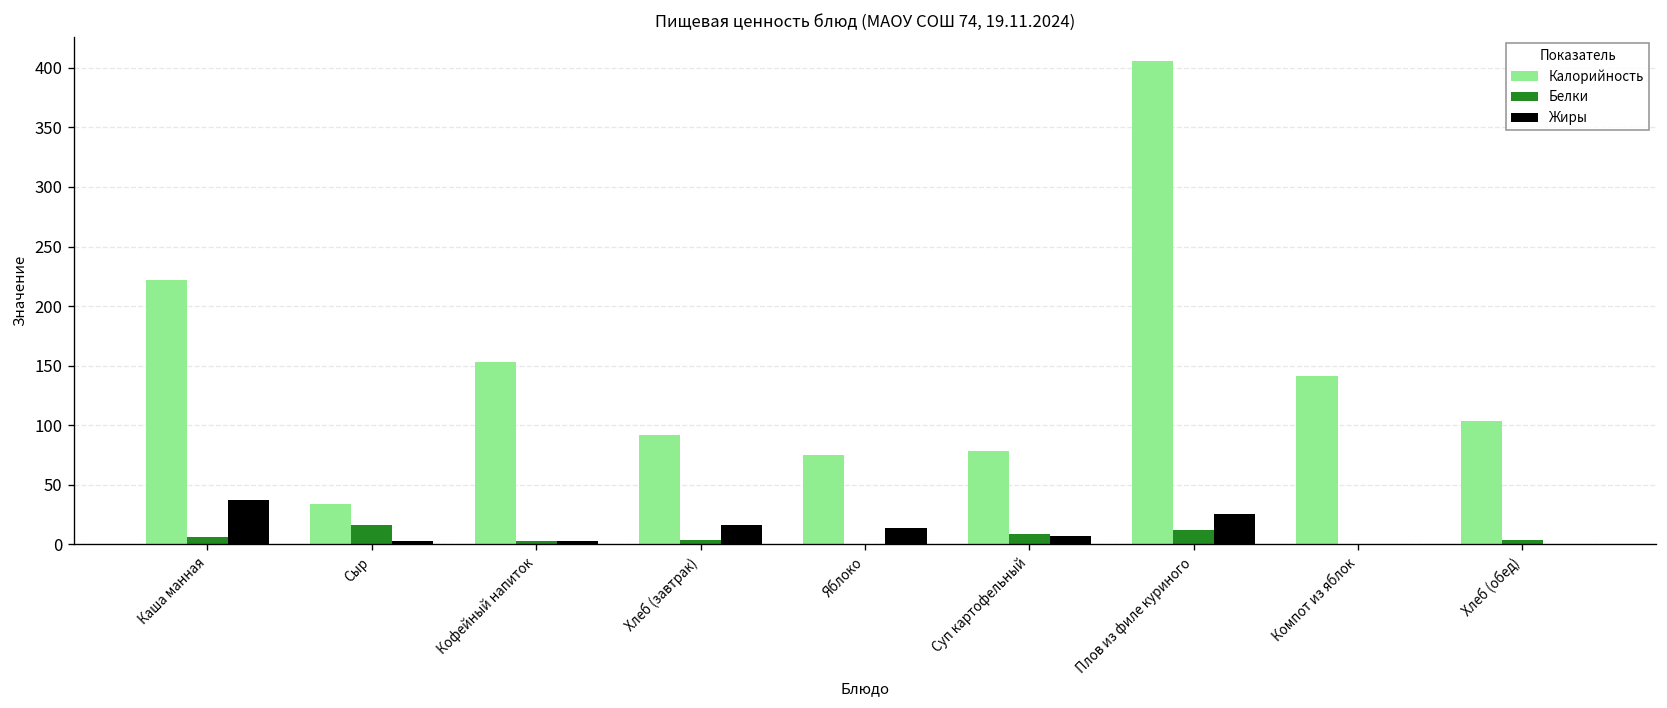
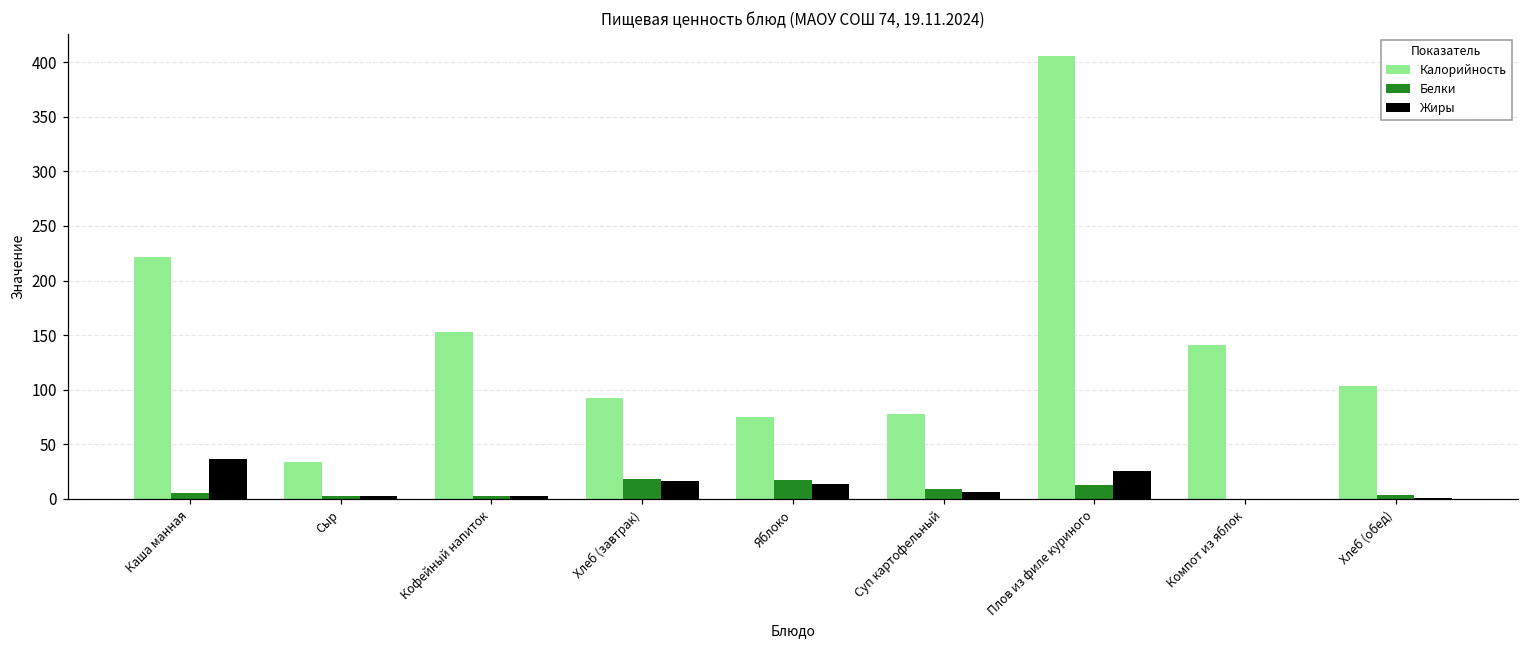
  {
    "Калорийность": {
      "Каша манная": 220,
      "Сыр": 30,
      "Кофейный напиток": 150,
      "Хлеб (завтрак)": 90,
      "Яблоко": 80,
      "Суп картофельный": 80,
      "Плов из филе куриного": 410,
      "Компот из яблок": 140,
      "Хлеб (обед)": 100
    },
    "Белки": {
      "Каша манная": 10,
-     "Сыр": 20,
+     "Сыр": 0,
      "Кофейный напиток": 0,
-     "Хлеб (завтрак)": 0,
-     "Яблоко": 0,
+     "Хлеб (завтрак)": 20,
+     "Яблоко": 20,
      "Суп картофельный": 10,
      "Плов из филе куриного": 10,
      "Хлеб (обед)": 0
    },
    "Жиры": {
      "Каша манная": 40,
      "Сыр": 0,
      "Кофейный напиток": 0,
      "Хлеб (завтрак)": 20,
      "Яблоко": 10,
      "Суп картофельный": 10,
      "Плов из филе куриного": 30,
      "Компот из яблок": 0
    }
  }
